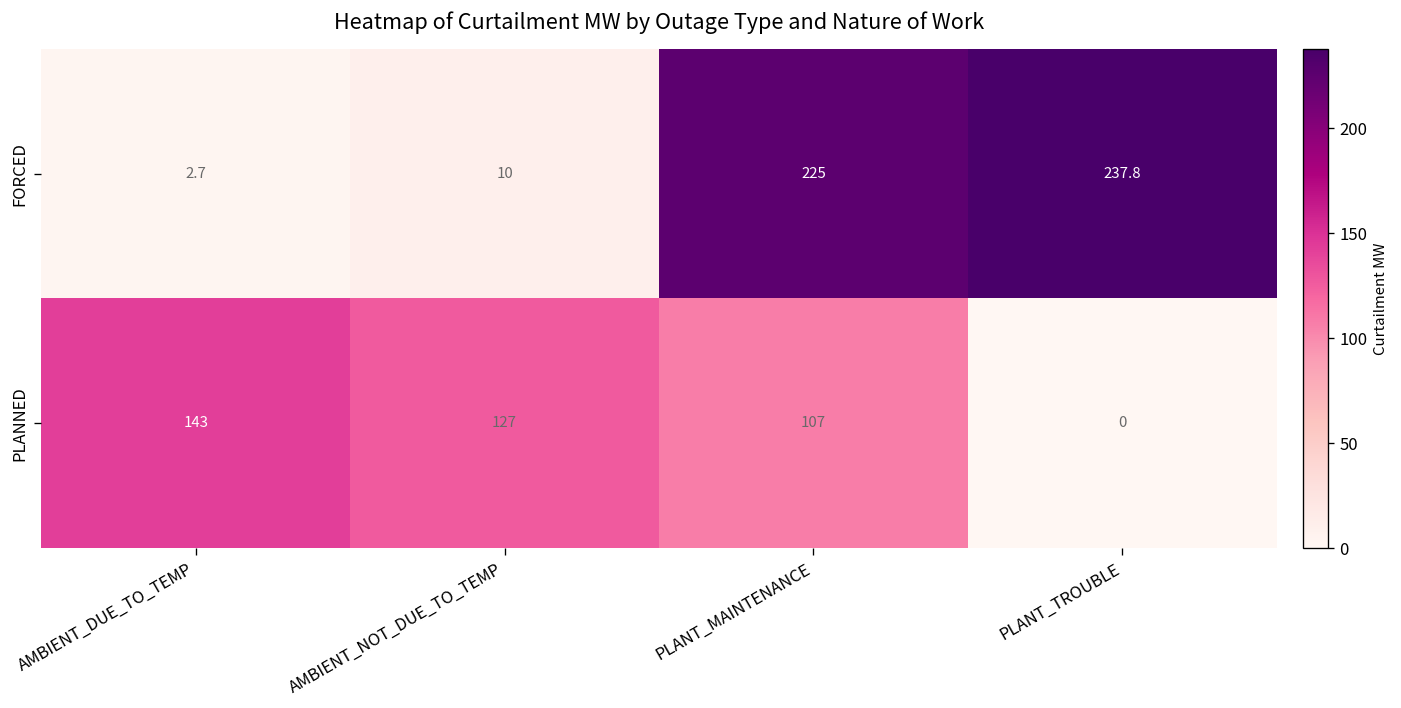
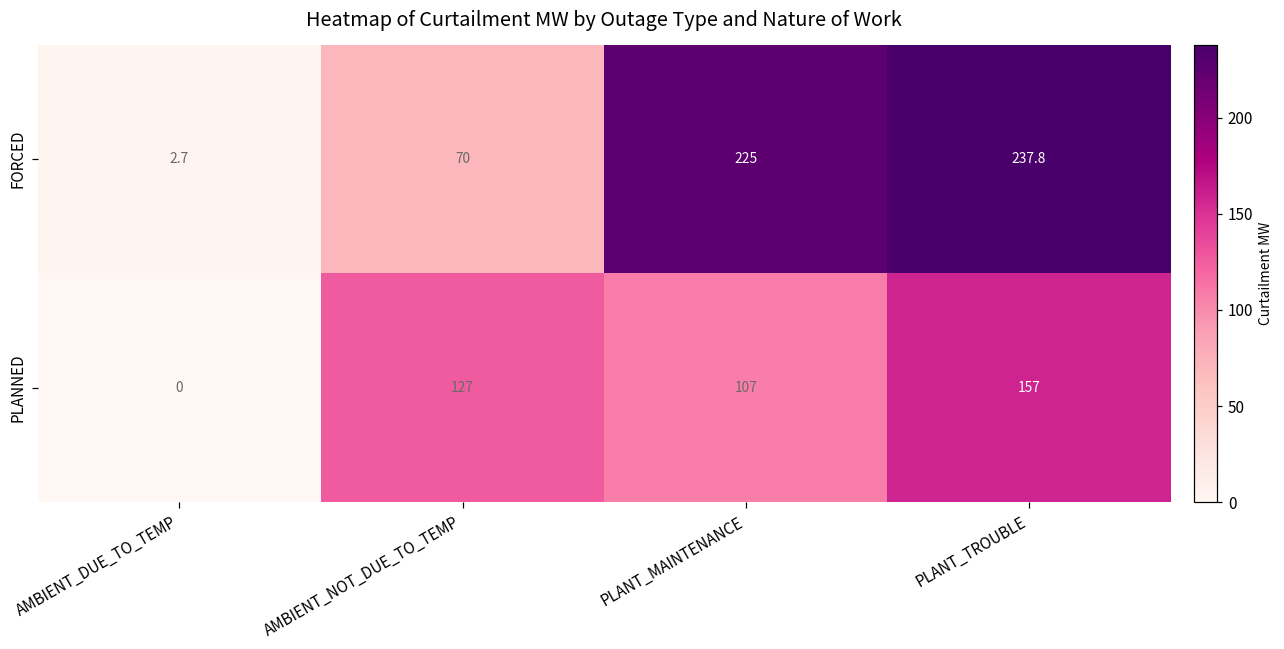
  {
    "FORCED": {
      "AMBIENT_DUE_TO_TEMP": 2.7,
-     "AMBIENT_NOT_DUE_TO_TEMP": 10,
+     "AMBIENT_NOT_DUE_TO_TEMP": 70,
      "PLANT_MAINTENANCE": 225,
      "PLANT_TROUBLE": 237.8
    },
    "PLANNED": {
-     "AMBIENT_DUE_TO_TEMP": 143,
+     "AMBIENT_DUE_TO_TEMP": 0,
      "AMBIENT_NOT_DUE_TO_TEMP": 127,
      "PLANT_MAINTENANCE": 107,
-     "PLANT_TROUBLE": 0
+     "PLANT_TROUBLE": 157
    }
  }
